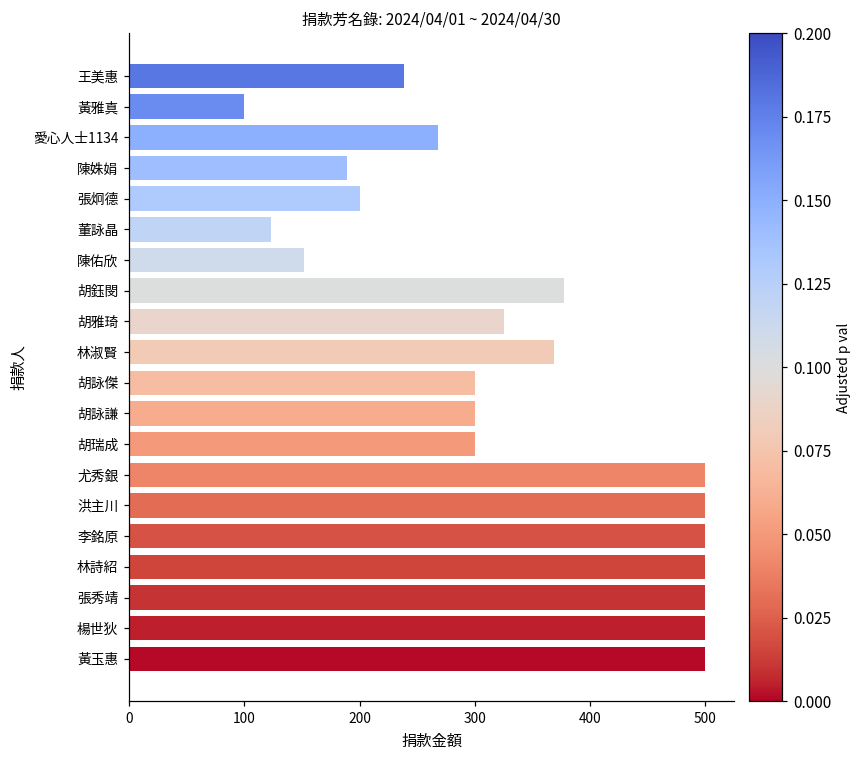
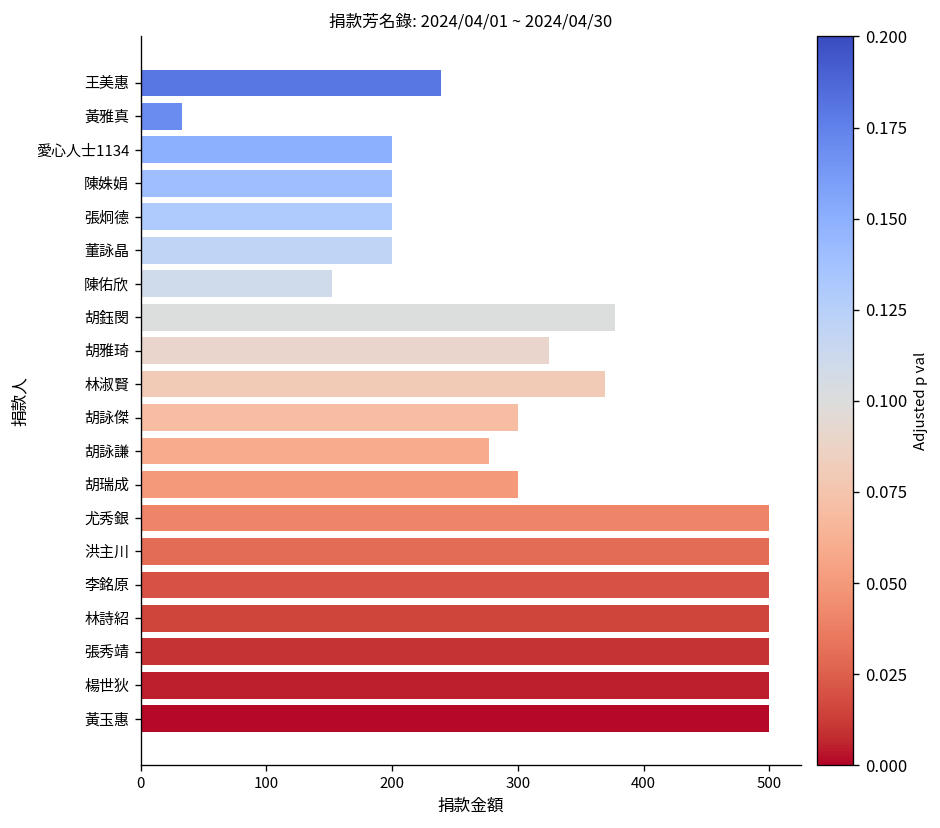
  {
    "王美惠": 239,
-   "黃雅真": 100,
-   "愛心人士1134": 268,
-   "陳姝娟": 189,
+   "黃雅真": 33,
+   "愛心人士1134": 200,
+   "陳姝娟": 200,
    "張炯德": 200,
-   "董詠晶": 123,
+   "董詠晶": 200,
    "陳佑欣": 152,
    "胡鈺閔": 377,
    "胡雅琦": 325,
    "林淑賢": 369,
    "胡詠傑": 300,
-   "胡詠謙": 300,
+   "胡詠謙": 277,
    "胡瑞成": 300,
    "尤秀銀": 500,
    "洪主川": 500,
    "李銘原": 500,
    "林詩紹": 500,
    "張秀靖": 500,
    "楊世狄": 500,
    "黃玉惠": 500
  }
